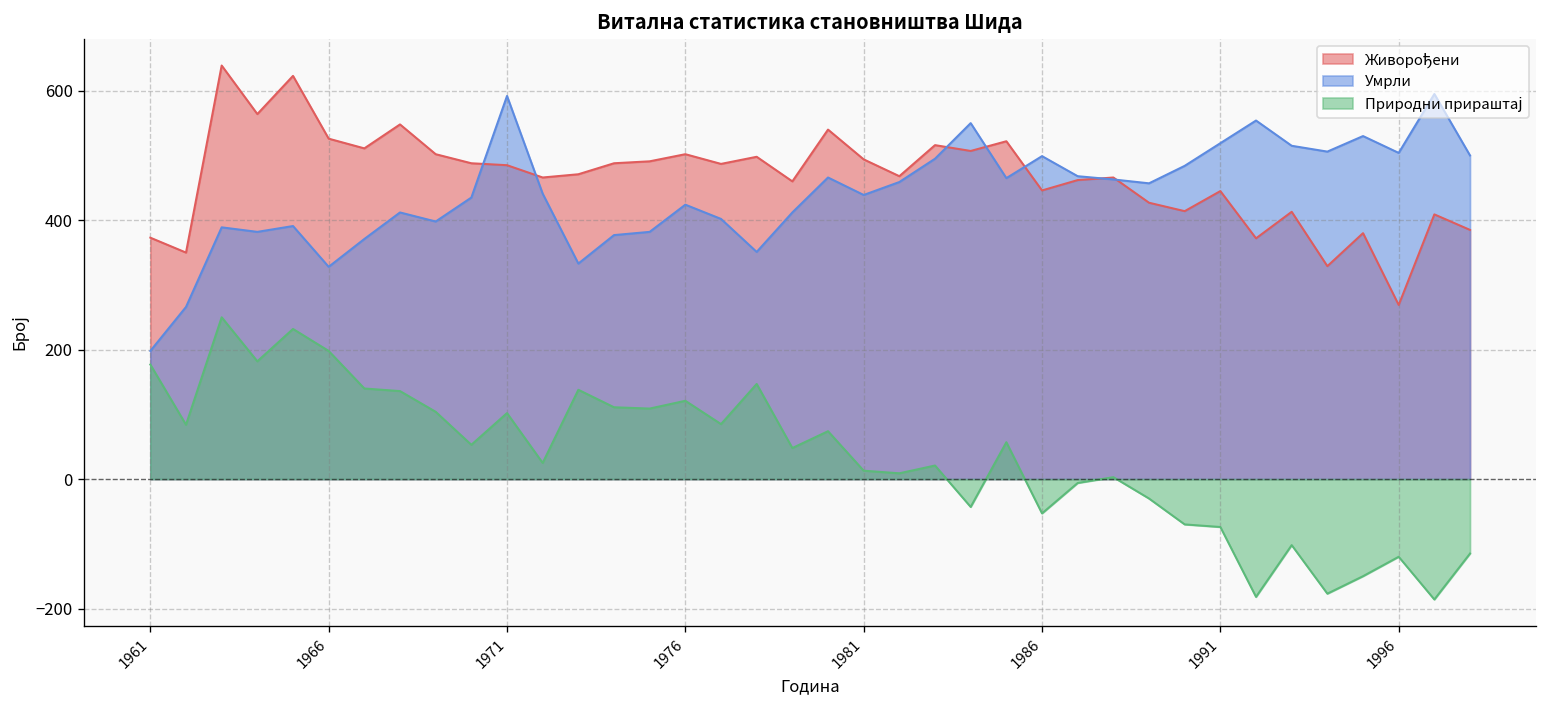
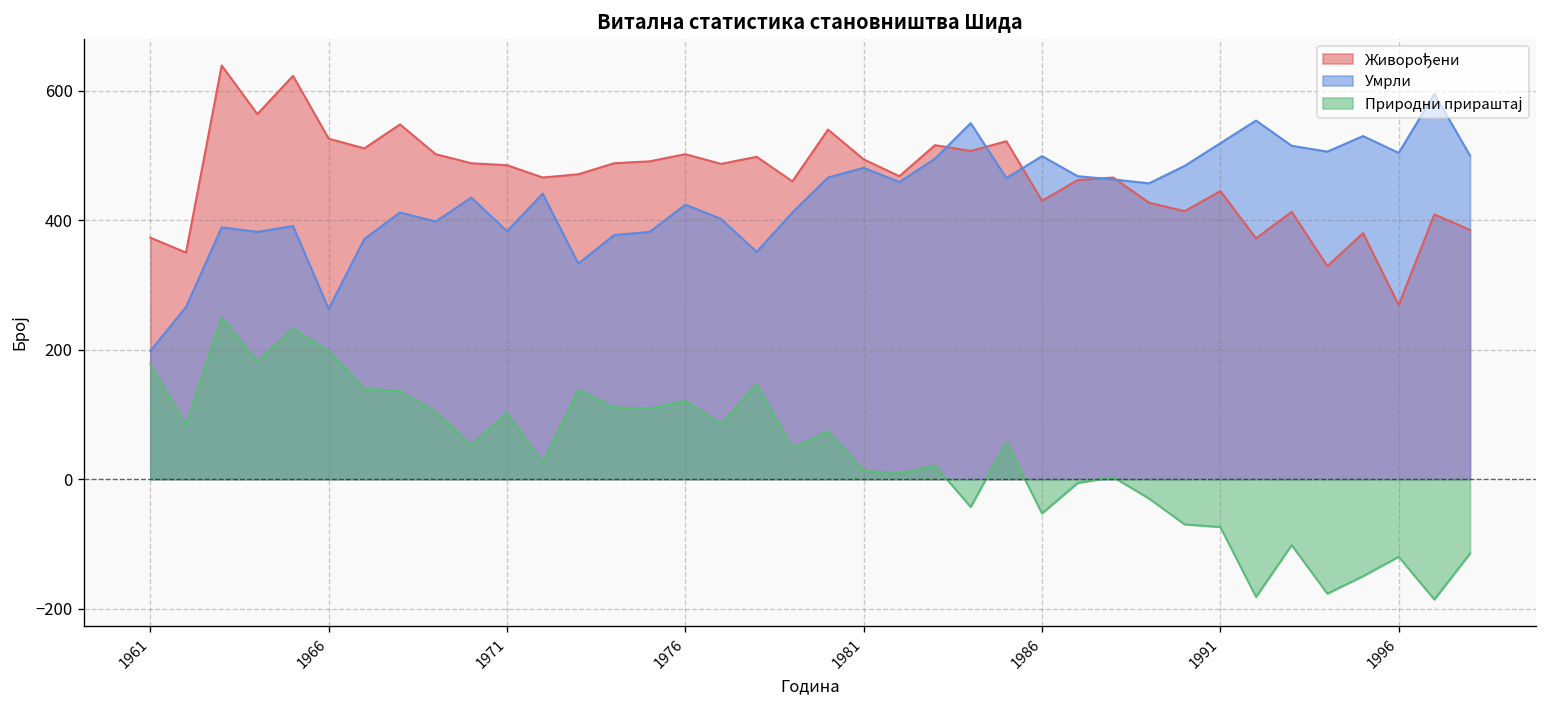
  {
    "Живорођени": {
      "1961": 370,
      "1966": 530,
      "1971": 490,
      "1976": 500,
      "1981": 490,
-     "1986": 450,
+     "1986": 430,
      "1991": 450,
      "1996": 270
    },
    "Умрли": {
      "1961": 200,
-     "1966": 330,
-     "1971": 590,
+     "1966": 260,
+     "1971": 380,
      "1976": 420,
-     "1981": 440,
+     "1981": 480,
      "1986": 500,
      "1991": 520,
      "1996": 500
    }
  }
